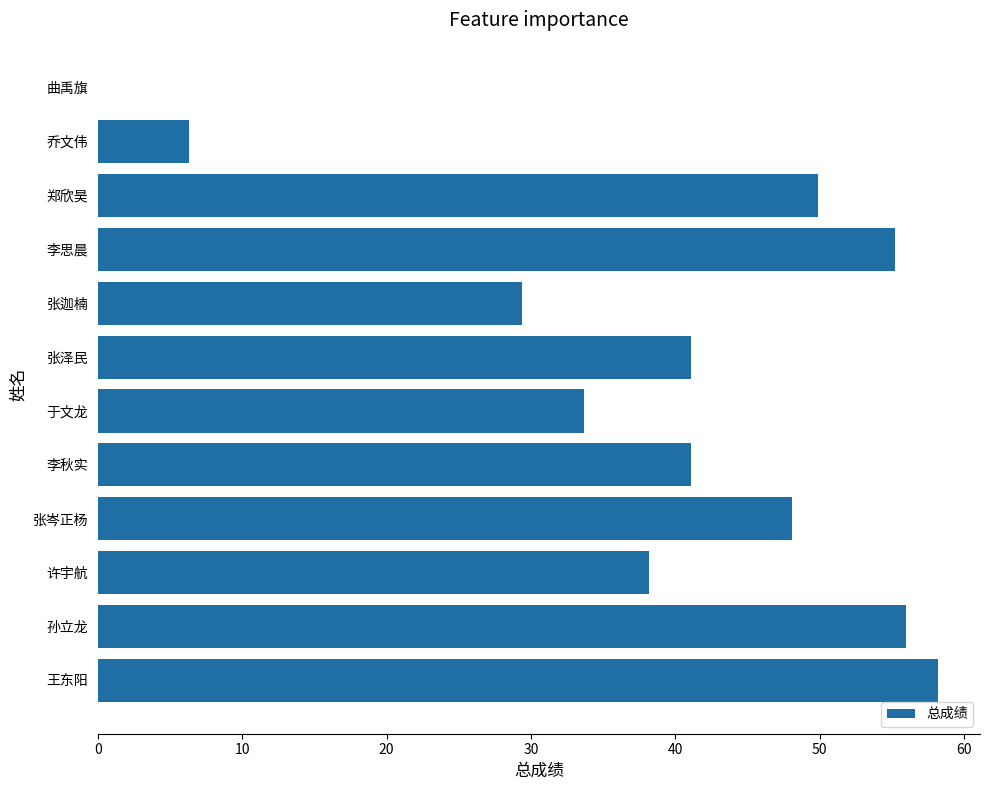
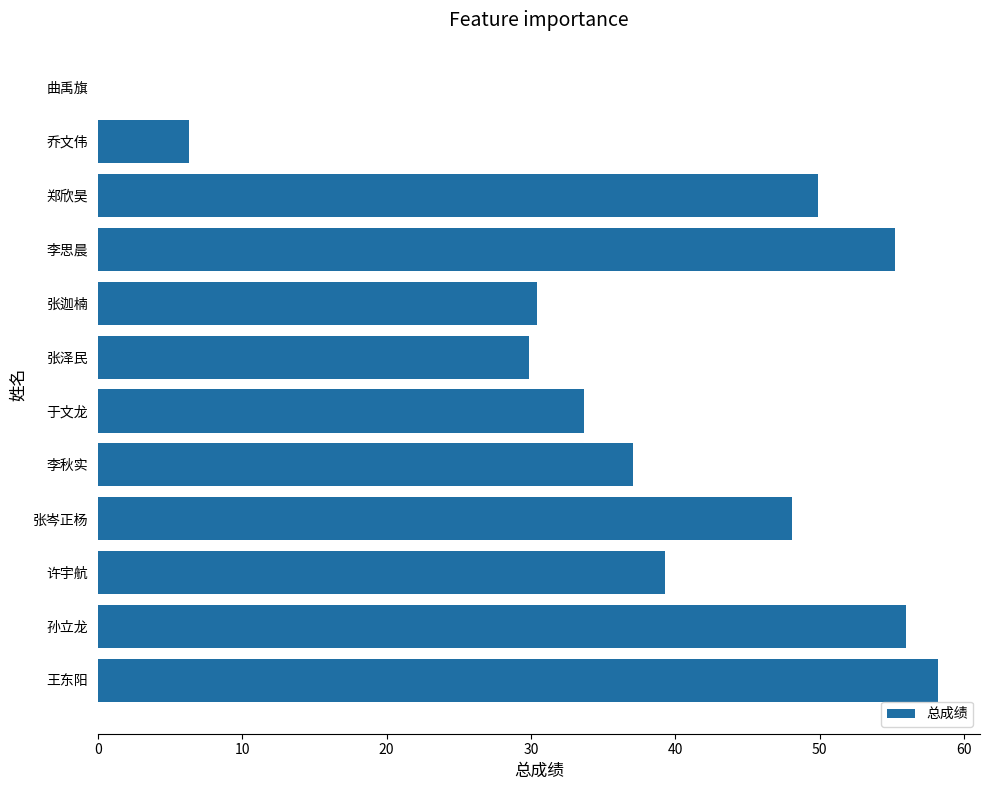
  {
    "曲禹旗": 0.0,
    "乔文伟": 6.3,
    "郑欣昊": 49.9,
    "李思晨": 55.2,
-   "张迦楠": 29.4,
-   "张泽民": 41.1,
+   "张迦楠": 30.4,
+   "张泽民": 29.9,
    "于文龙": 33.7,
-   "李秋实": 41.1,
+   "李秋实": 37.1,
    "张岑正杨": 48.1,
-   "许宇航": 38.2,
+   "许宇航": 39.3,
    "孙立龙": 56.0,
    "王东阳": 58.2
  }
